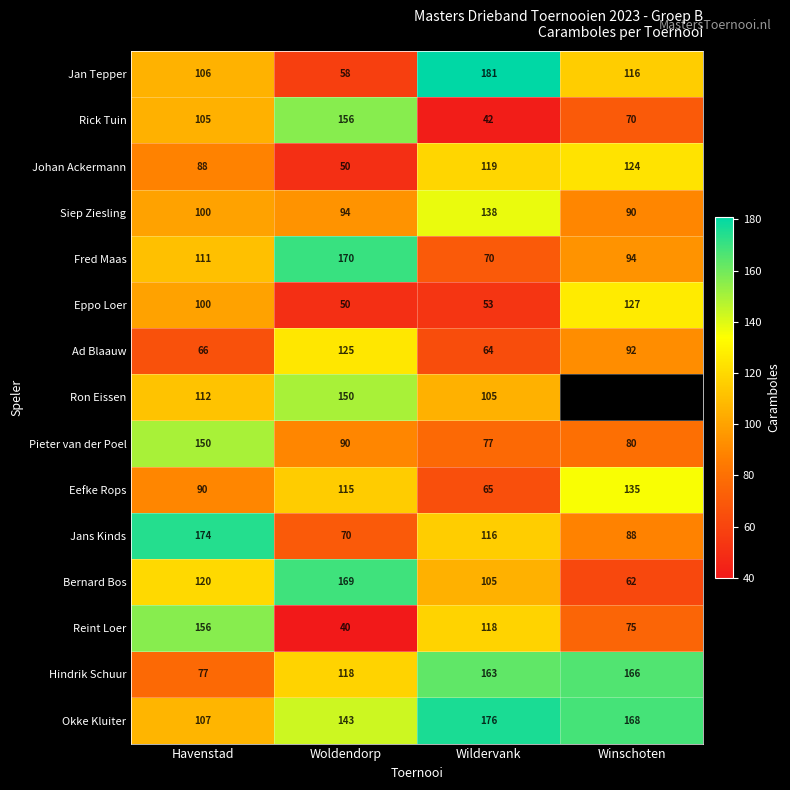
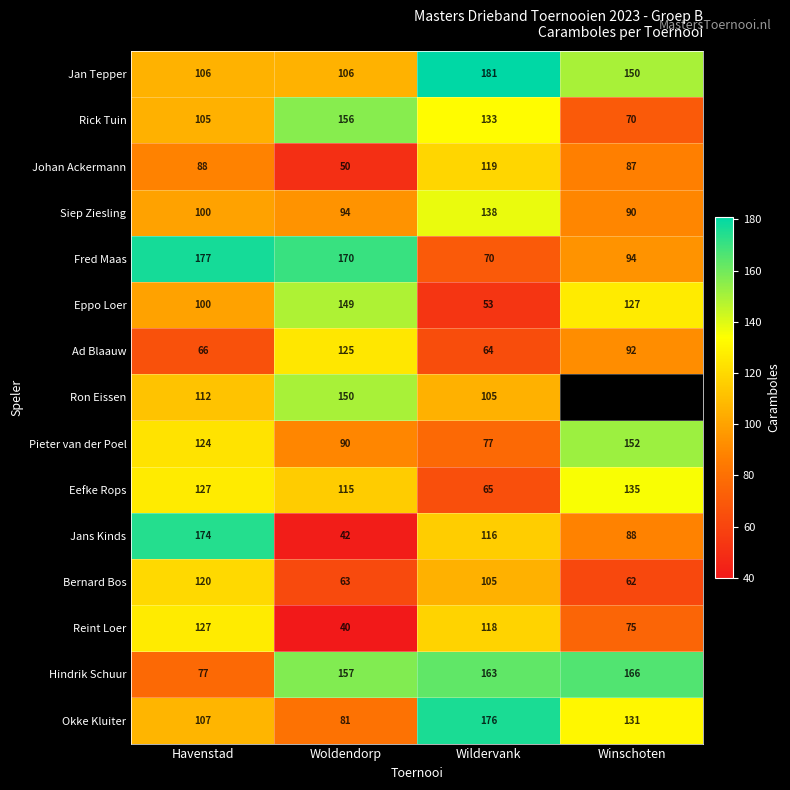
  {
    "Jan Tepper": {
      "Havenstad": 106,
-     "Woldendorp": 58,
+     "Woldendorp": 106,
      "Wildervank": 181,
-     "Winschoten": 116
+     "Winschoten": 150
    },
    "Rick Tuin": {
      "Havenstad": 105,
      "Woldendorp": 156,
-     "Wildervank": 42,
+     "Wildervank": 133,
      "Winschoten": 70
    },
    "Johan Ackermann": {
      "Havenstad": 88,
      "Woldendorp": 50,
      "Wildervank": 119,
-     "Winschoten": 124
+     "Winschoten": 87
    },
    "Siep Ziesling": {
      "Havenstad": 100,
      "Woldendorp": 94,
      "Wildervank": 138,
      "Winschoten": 90
    },
    "Fred Maas": {
-     "Havenstad": 111,
+     "Havenstad": 177,
      "Woldendorp": 170,
      "Wildervank": 70,
      "Winschoten": 94
    },
    "Eppo Loer": {
      "Havenstad": 100,
-     "Woldendorp": 50,
+     "Woldendorp": 149,
      "Wildervank": 53,
      "Winschoten": 127
    },
    "Ad Blaauw": {
      "Havenstad": 66,
      "Woldendorp": 125,
      "Wildervank": 64,
      "Winschoten": 92
    },
    "Ron Eissen": {
      "Havenstad": 112,
      "Woldendorp": 150,
      "Wildervank": 105
    },
    "Pieter van der Poel": {
-     "Havenstad": 150,
+     "Havenstad": 124,
      "Woldendorp": 90,
      "Wildervank": 77,
-     "Winschoten": 80
+     "Winschoten": 152
    },
    "Eefke Rops": {
-     "Havenstad": 90,
+     "Havenstad": 127,
      "Woldendorp": 115,
      "Wildervank": 65,
      "Winschoten": 135
    },
    "Jans Kinds": {
      "Havenstad": 174,
-     "Woldendorp": 70,
+     "Woldendorp": 42,
      "Wildervank": 116,
      "Winschoten": 88
    },
    "Bernard Bos": {
      "Havenstad": 120,
-     "Woldendorp": 169,
+     "Woldendorp": 63,
      "Wildervank": 105,
      "Winschoten": 62
    },
    "Reint Loer": {
-     "Havenstad": 156,
+     "Havenstad": 127,
      "Woldendorp": 40,
      "Wildervank": 118,
      "Winschoten": 75
    },
    "Hindrik Schuur": {
      "Havenstad": 77,
-     "Woldendorp": 118,
+     "Woldendorp": 157,
      "Wildervank": 163,
      "Winschoten": 166
    },
    "Okke Kluiter": {
      "Havenstad": 107,
-     "Woldendorp": 143,
+     "Woldendorp": 81,
      "Wildervank": 176,
-     "Winschoten": 168
+     "Winschoten": 131
    }
  }
